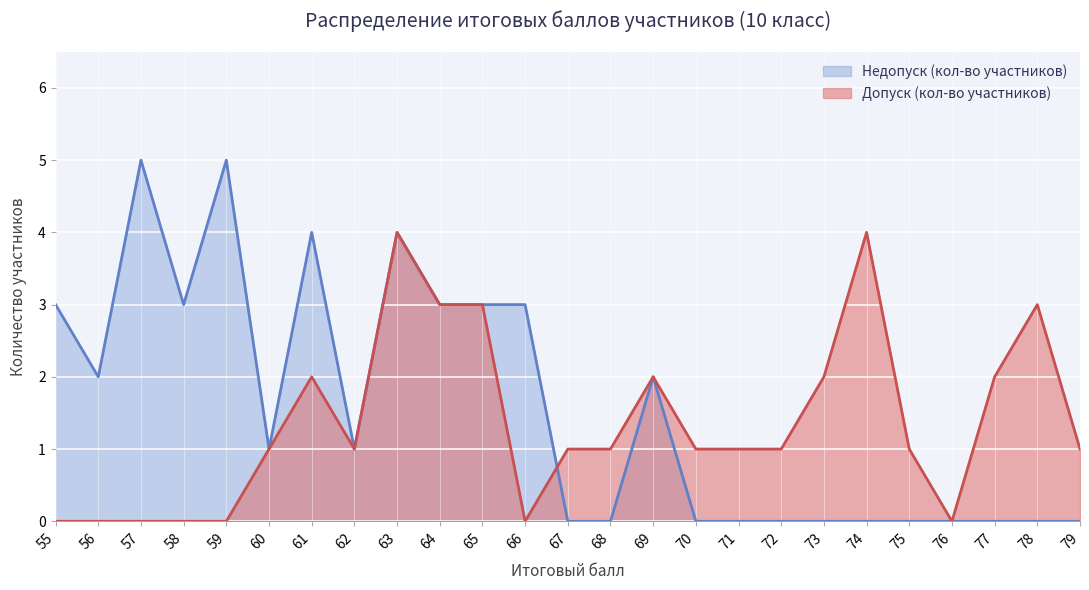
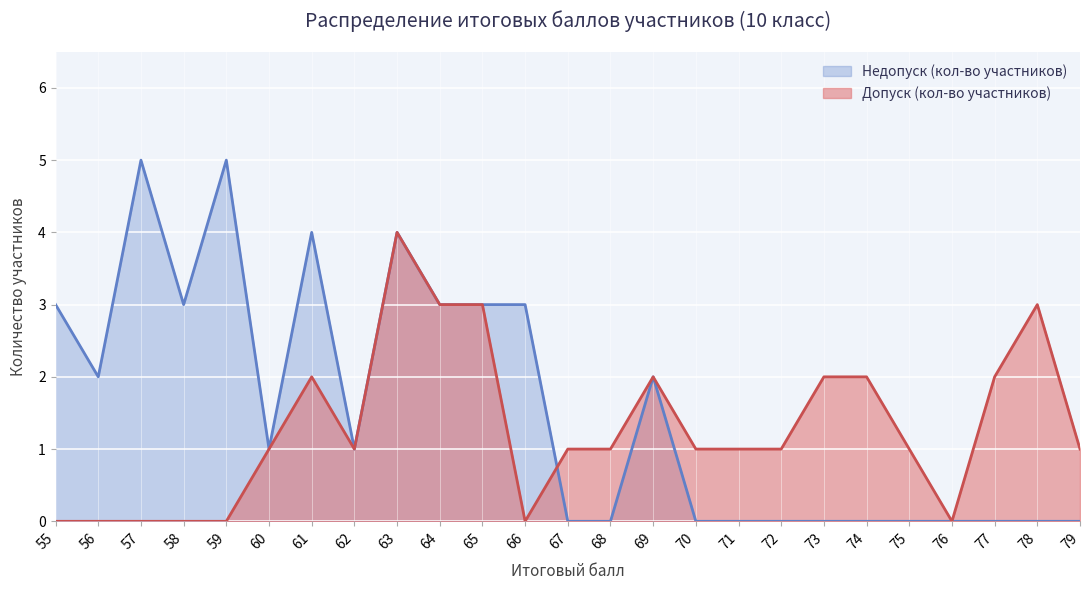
  {
    "Недопуск (кол-во участников)": {
      "55": 3,
      "56": 2,
      "57": 5,
      "58": 3,
      "59": 5,
      "61": 4,
      "66": 3,
      "67": 0,
      "68": 0,
      "70": 0,
      "71": 0,
      "72": 0,
      "73": 0,
      "74": 0,
      "75": 0,
      "77": 0,
      "78": 0,
      "79": 0
    },
    "Допуск (кол-во участников)": {
      "55": 0,
      "56": 0,
      "57": 0,
      "58": 0,
      "59": 0,
      "61": 2,
      "66": 0,
      "67": 1,
      "68": 1,
      "70": 1,
      "71": 1,
      "72": 1,
      "73": 2,
-     "74": 4,
+     "74": 2,
      "75": 1,
      "77": 2,
      "78": 3,
      "79": 1
    }
  }
